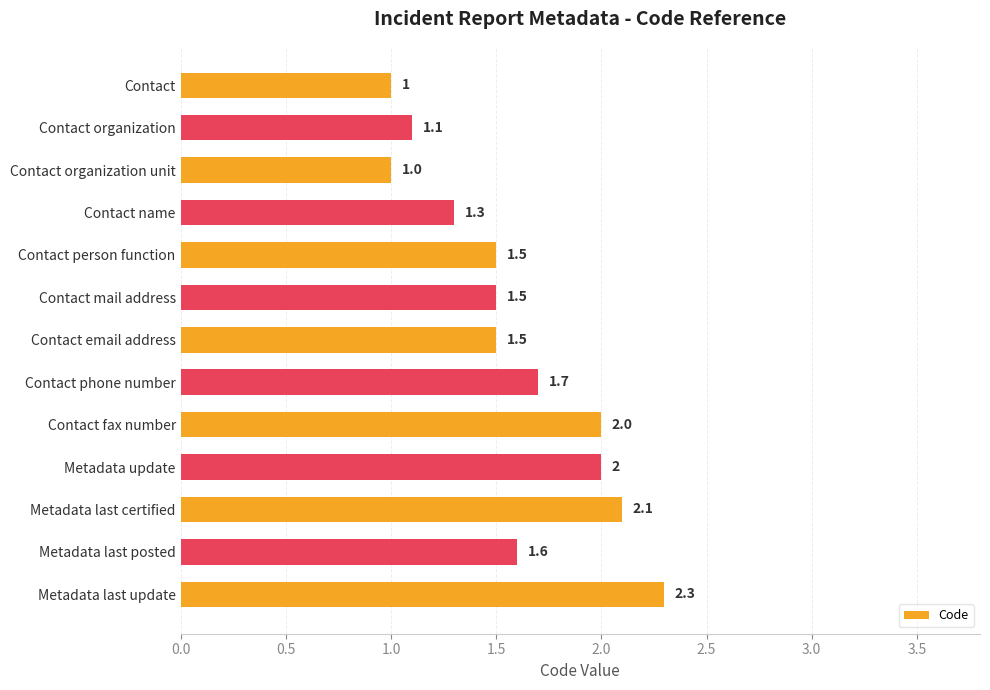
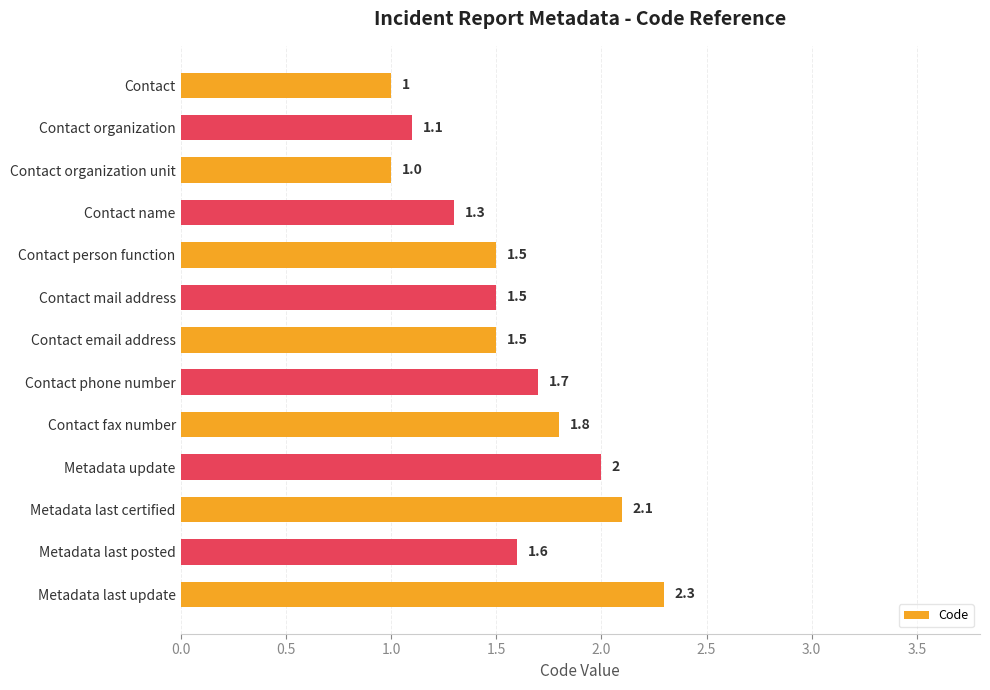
  {
    "Contact": 1,
    "Contact organization": 1.1,
    "Contact organization unit": 1.0,
    "Contact name": 1.3,
    "Contact person function": 1.5,
    "Contact mail address": 1.5,
    "Contact email address": 1.5,
    "Contact phone number": 1.7,
-   "Contact fax number": 2.0,
+   "Contact fax number": 1.8,
    "Metadata update": 2,
    "Metadata last certified": 2.1,
    "Metadata last posted": 1.6,
    "Metadata last update": 2.3
  }
